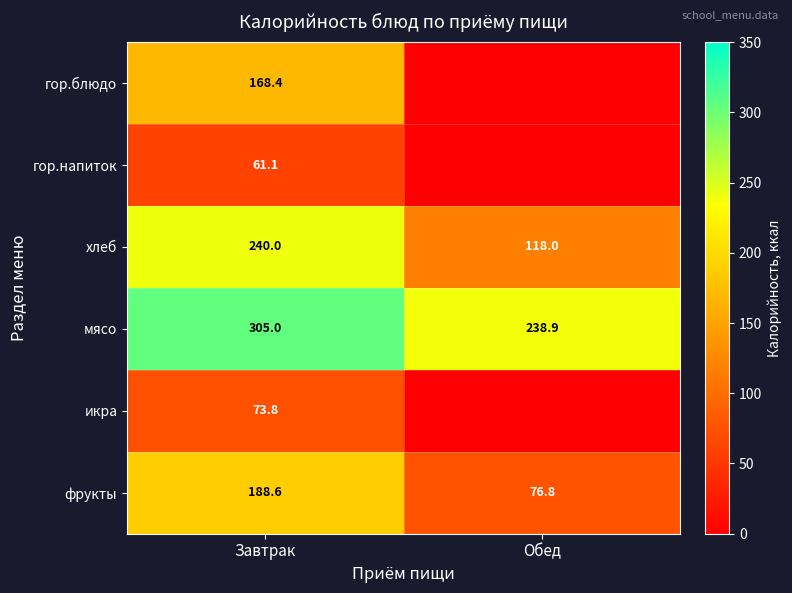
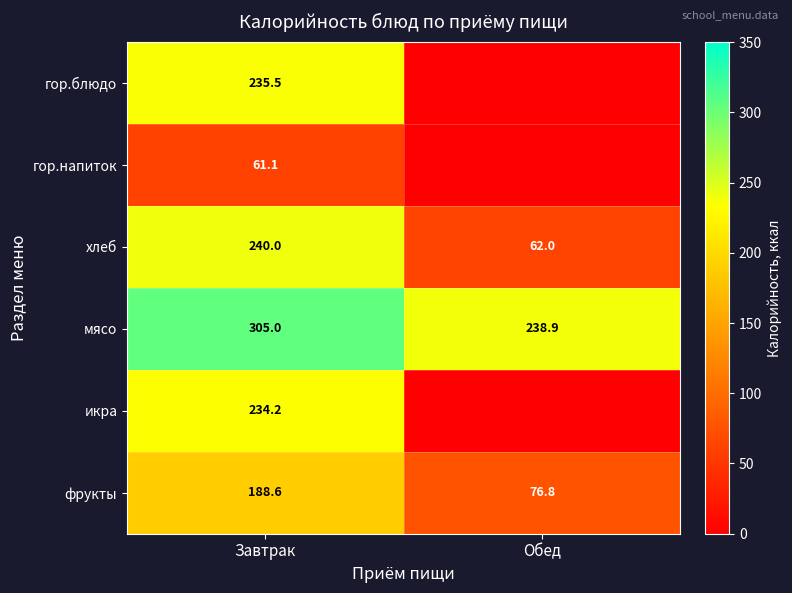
  {
    "гор.блюдо": {
-     "Завтрак": 168.4
+     "Завтрак": 235.5
    },
    "гор.напиток": {
      "Завтрак": 61.1
    },
    "хлеб": {
      "Завтрак": 240.0,
-     "Обед": 118.0
+     "Обед": 62.0
    },
    "мясо": {
      "Завтрак": 305.0,
      "Обед": 238.9
    },
    "икра": {
-     "Завтрак": 73.8
+     "Завтрак": 234.2
    },
    "фрукты": {
      "Завтрак": 188.6,
      "Обед": 76.8
    }
  }
